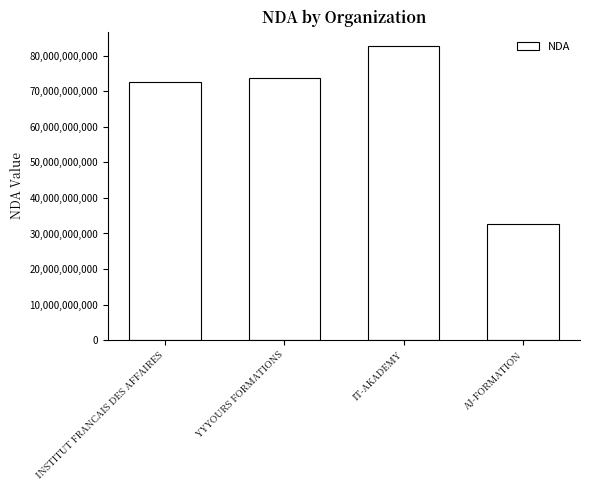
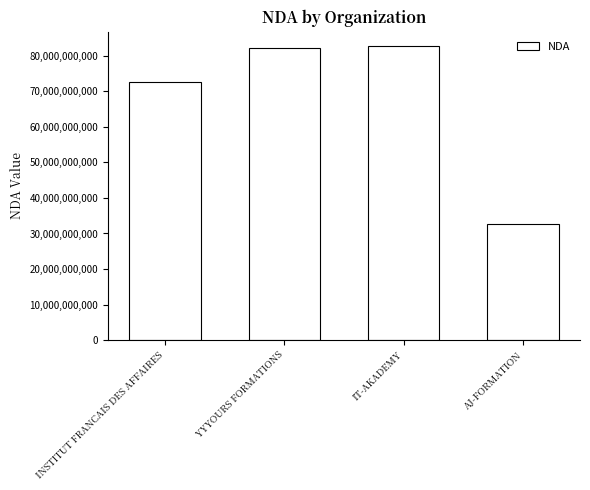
  {
    "INSTITUT FRANCAIS DES AFFAIRES": "73,000,000,000",
-   "YYYOURS FORMATIONS": "74,000,000,000",
+   "YYYOURS FORMATIONS": "82,000,000,000",
    "IT-AKADEMY": "83,000,000,000",
    "AJ-FORMATION": "33,000,000,000"
  }
